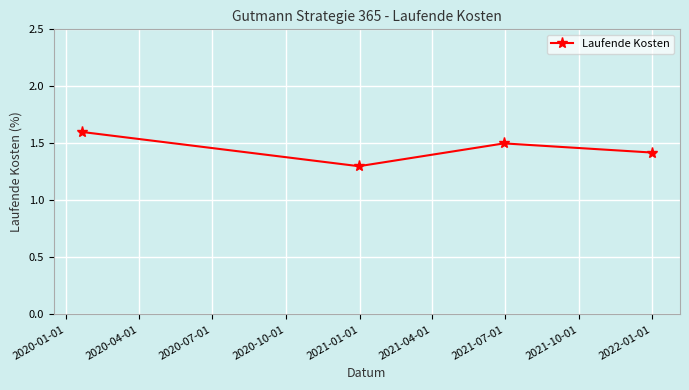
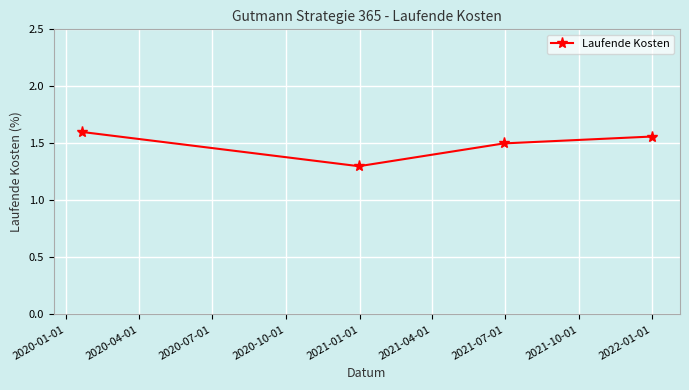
  {
    "2021-01-01": 1.30,
    "2021-07-01": 1.50,
-   "2022-01-01": 1.42
+   "2022-01-01": 1.56
  }
